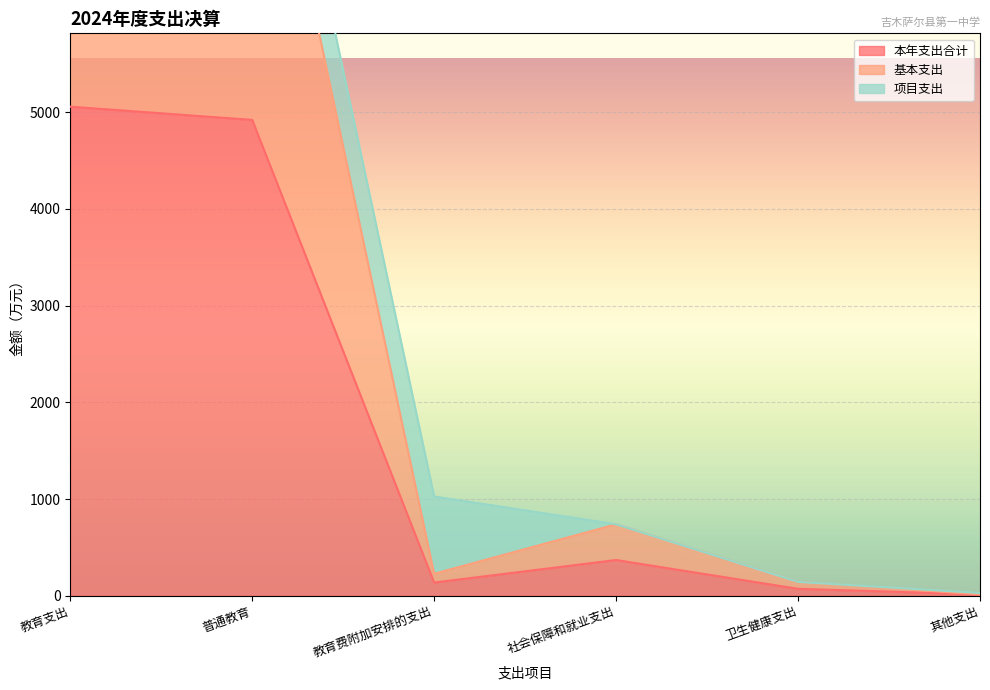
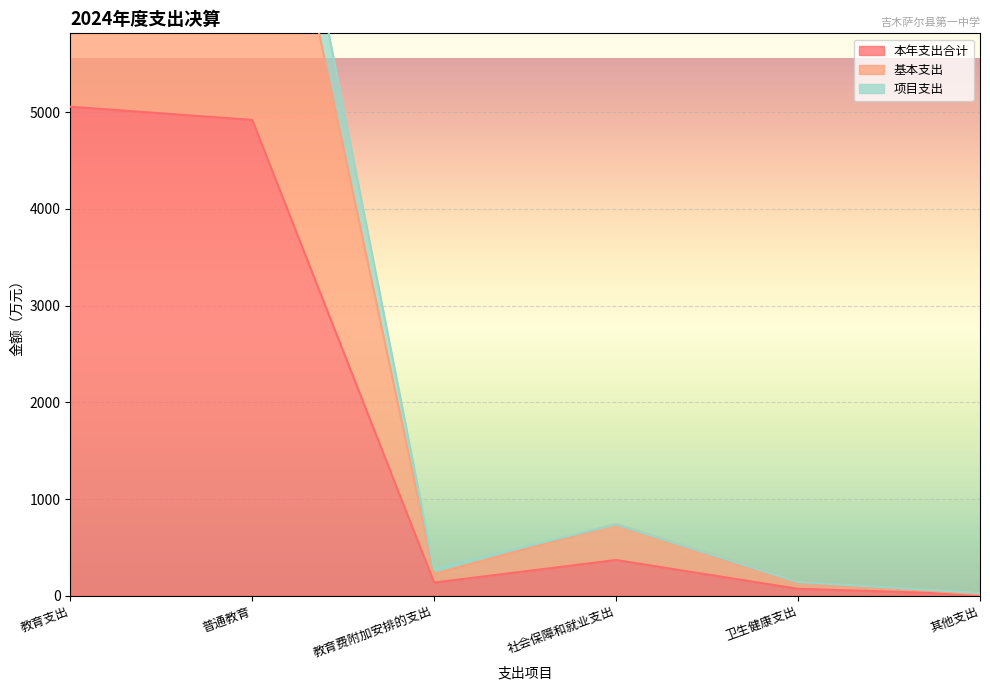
  {
    "项目支出": {
-     "教育费附加安排的支出": 800
+     "教育费附加安排的支出": 0
    }
  }
